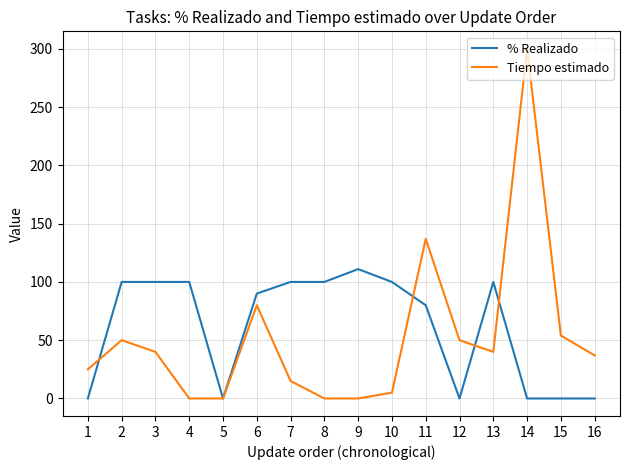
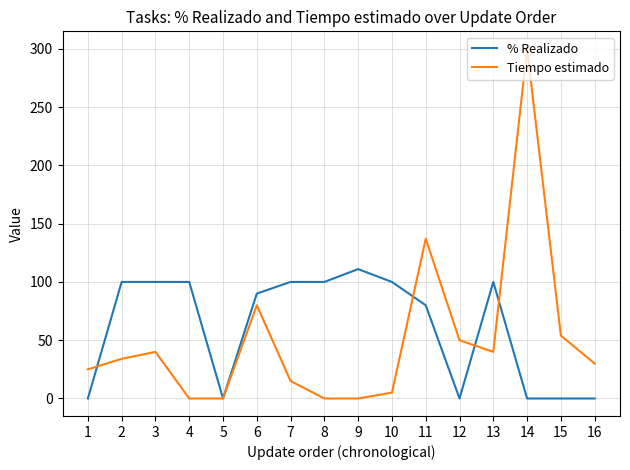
  {
    "% Realizado": {
      "1": 0,
      "2": 100,
      "3": 100,
      "4": 100,
      "6": 90,
      "7": 100,
      "8": 100,
      "9": 111,
      "10": 100,
      "11": 80,
      "12": 0,
      "13": 100,
      "14": 0,
      "15": 0,
      "16": 0
    },
    "Tiempo estimado": {
      "1": 25,
-     "2": 50,
+     "2": 34,
      "3": 40,
      "4": 0,
      "6": 80,
      "7": 15,
      "8": 0,
      "9": 0,
      "10": 5,
      "11": 137,
      "12": 50,
      "13": 40,
      "15": 54,
-     "16": 37
+     "16": 30
    }
  }
